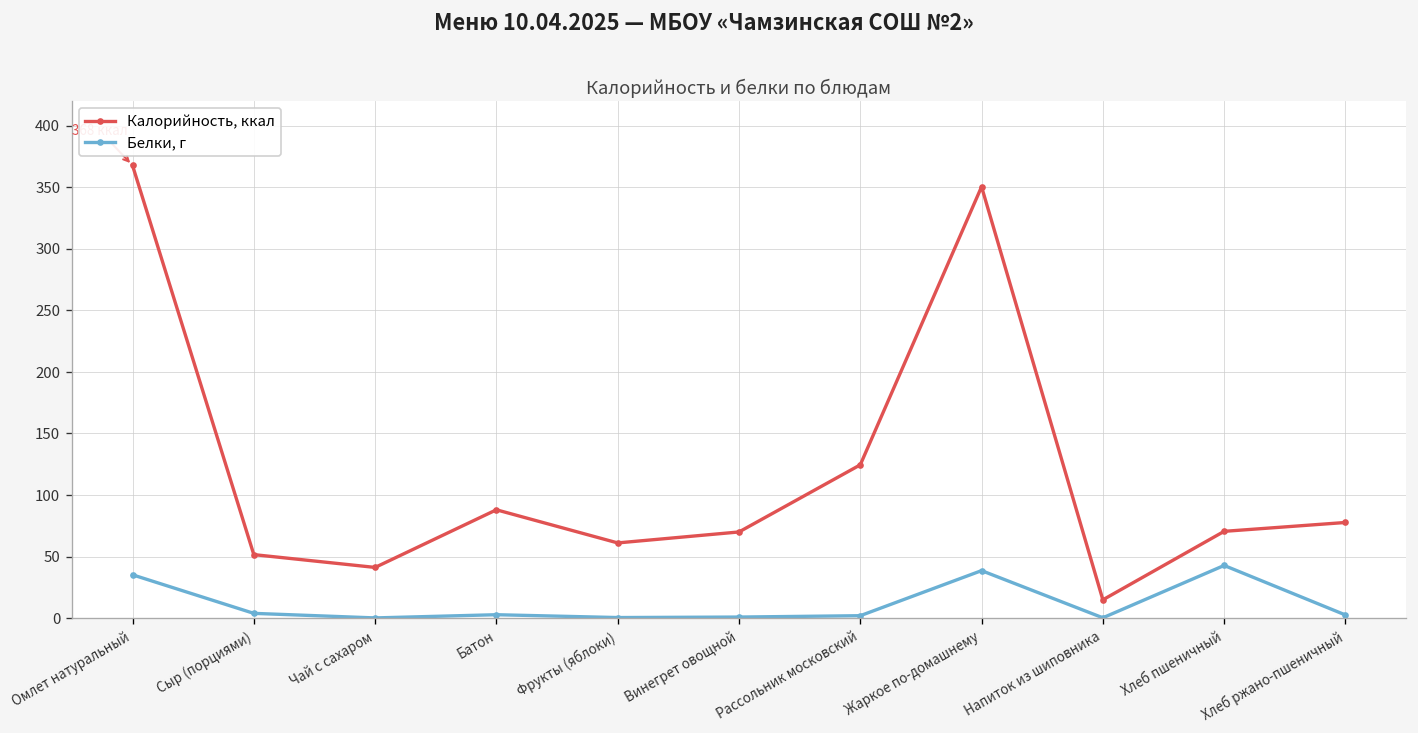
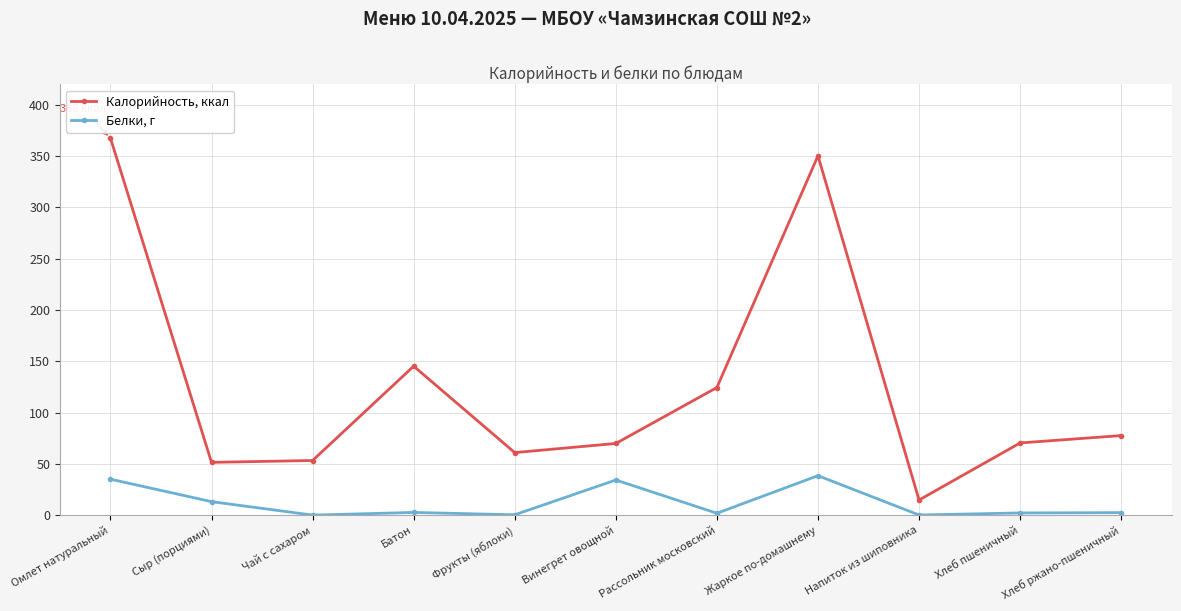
  {
    "Калорийность, ккал": {
      "Сыр (порциями)": 52,
-     "Чай с сахаром": 41,
-     "Батон": 88,
+     "Чай с сахаром": 53,
+     "Батон": 145,
      "Фрукты (яблоки)": 61,
      "Винегрет овощной": 70,
      "Рассольник московский": 125,
      "Жаркое по-домашнему": 350,
      "Напиток из шиповника": 15,
      "Хлеб пшеничный": 71,
      "Хлеб ржано-пшеничный": 78
    },
    "Белки, г": {
      "Омлет натуральный": 35,
-     "Сыр (порциями)": 4,
+     "Сыр (порциями)": 13,
      "Чай с сахаром": 0,
      "Батон": 3,
      "Фрукты (яблоки)": 1,
-     "Винегрет овощной": 1,
+     "Винегрет овощной": 34,
      "Рассольник московский": 2,
      "Жаркое по-домашнему": 39,
      "Напиток из шиповника": 0,
-     "Хлеб пшеничный": 43,
+     "Хлеб пшеничный": 2,
      "Хлеб ржано-пшеничный": 3
    }
  }
